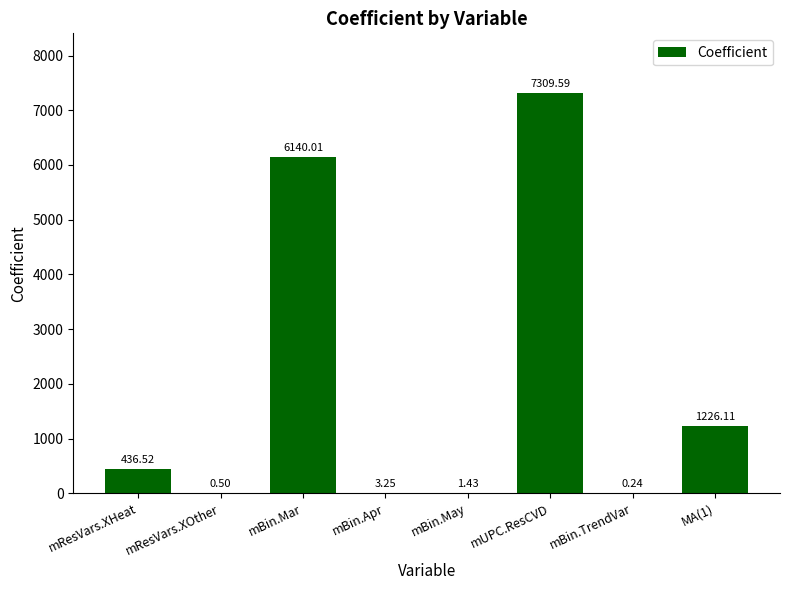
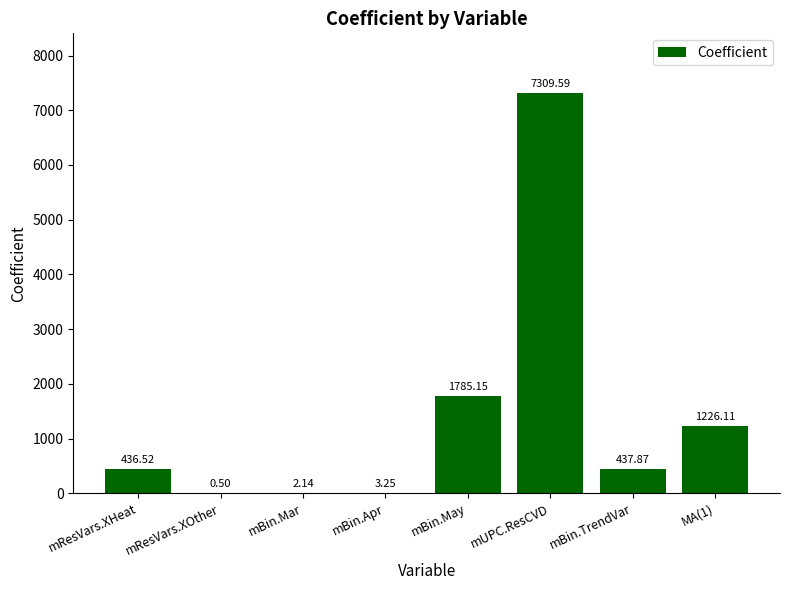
  {
    "mResVars.XHeat": 436.52,
    "mResVars.XOther": 0.50,
-   "mBin.Mar": 6140.01,
+   "mBin.Mar": 2.14,
    "mBin.Apr": 3.25,
-   "mBin.May": 1.43,
+   "mBin.May": 1785.15,
    "mUPC.ResCVD": 7309.59,
-   "mBin.TrendVar": 0.24,
+   "mBin.TrendVar": 437.87,
    "MA(1)": 1226.11
  }
